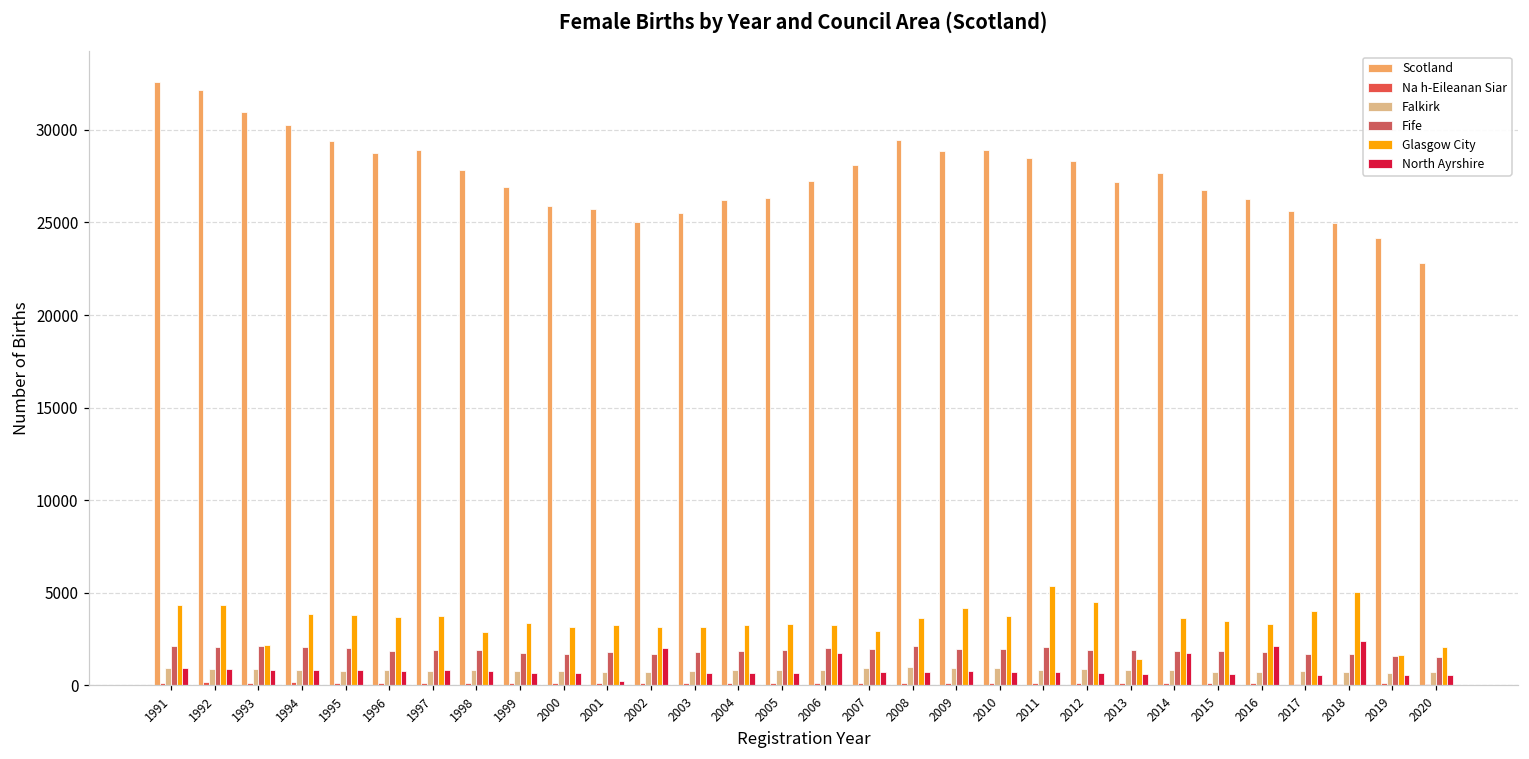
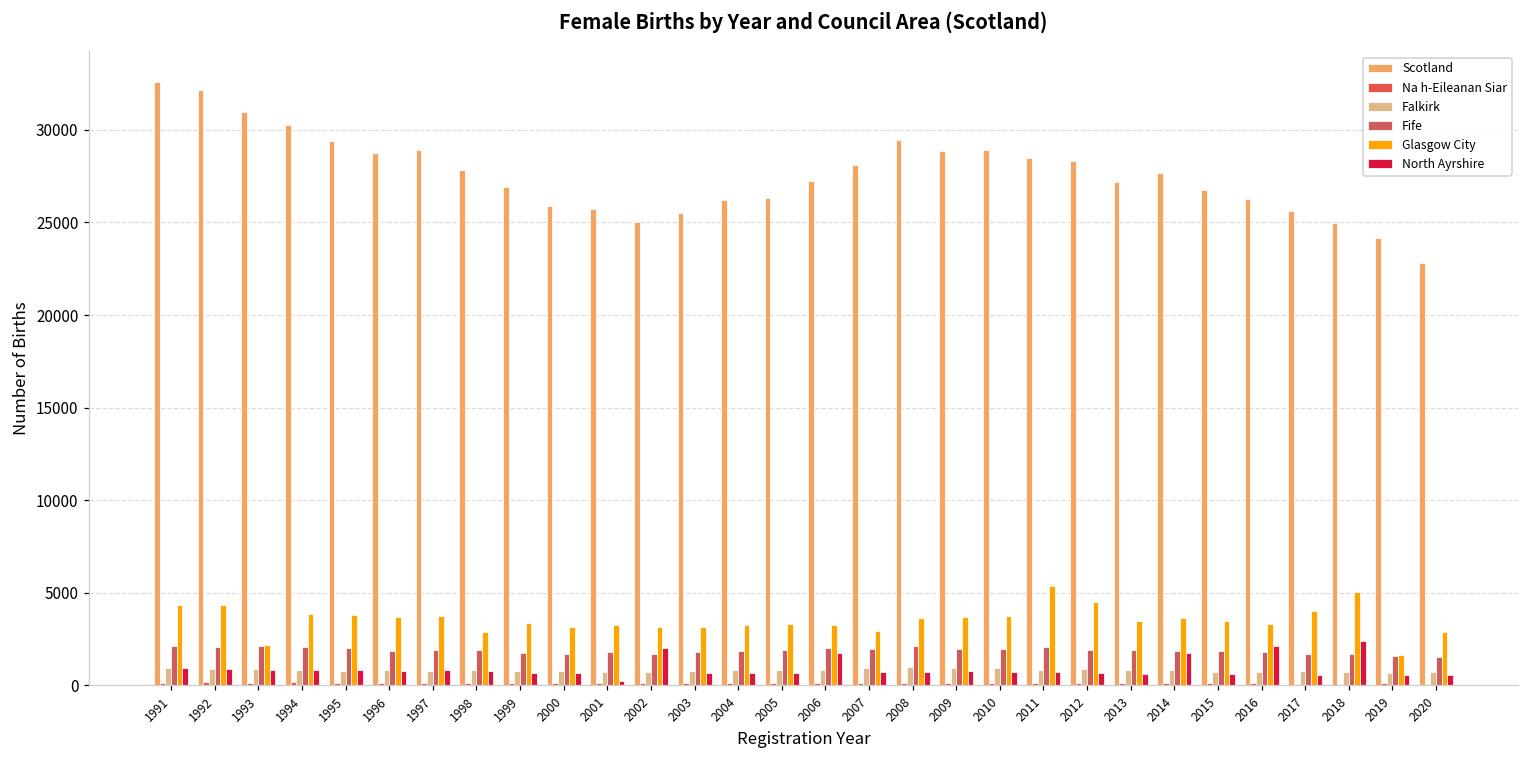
  {
    "Glasgow City": {
      "1991": 4300,
      "1992": 4300,
      "1993": 2200,
      "1994": 3900,
      "1995": 3800,
      "1996": 3700,
      "1997": 3700,
      "1998": 2900,
      "1999": 3400,
      "2000": 3200,
      "2001": 3300,
      "2002": 3100,
      "2003": 3100,
      "2004": 3300,
      "2005": 3300,
      "2006": 3200,
      "2007": 2900,
      "2008": 3600,
-     "2009": 4200,
+     "2009": 3700,
      "2010": 3700,
      "2011": 5400,
      "2012": 4500,
-     "2013": 1400,
+     "2013": 3500,
      "2014": 3600,
      "2015": 3500,
      "2016": 3300,
      "2017": 4000,
      "2018": 5000,
      "2019": 1600,
-     "2020": 2100
+     "2020": 2900
    },
    "North Ayrshire": {
      "1991": 900,
      "1992": 900,
      "1993": 800,
      "1994": 800,
      "1995": 800,
      "1996": 800,
      "1997": 800,
      "1998": 800,
      "1999": 700,
      "2000": 700,
      "2001": 200,
      "2002": 2000,
      "2003": 700,
      "2004": 700,
      "2005": 700,
      "2006": 1700,
      "2007": 700,
      "2008": 700,
      "2009": 800,
      "2010": 700,
      "2011": 700,
      "2012": 700,
      "2013": 600,
      "2014": 1700,
      "2015": 600,
      "2016": 2100,
      "2017": 600,
      "2018": 2400,
      "2019": 500,
      "2020": 500
    }
  }
